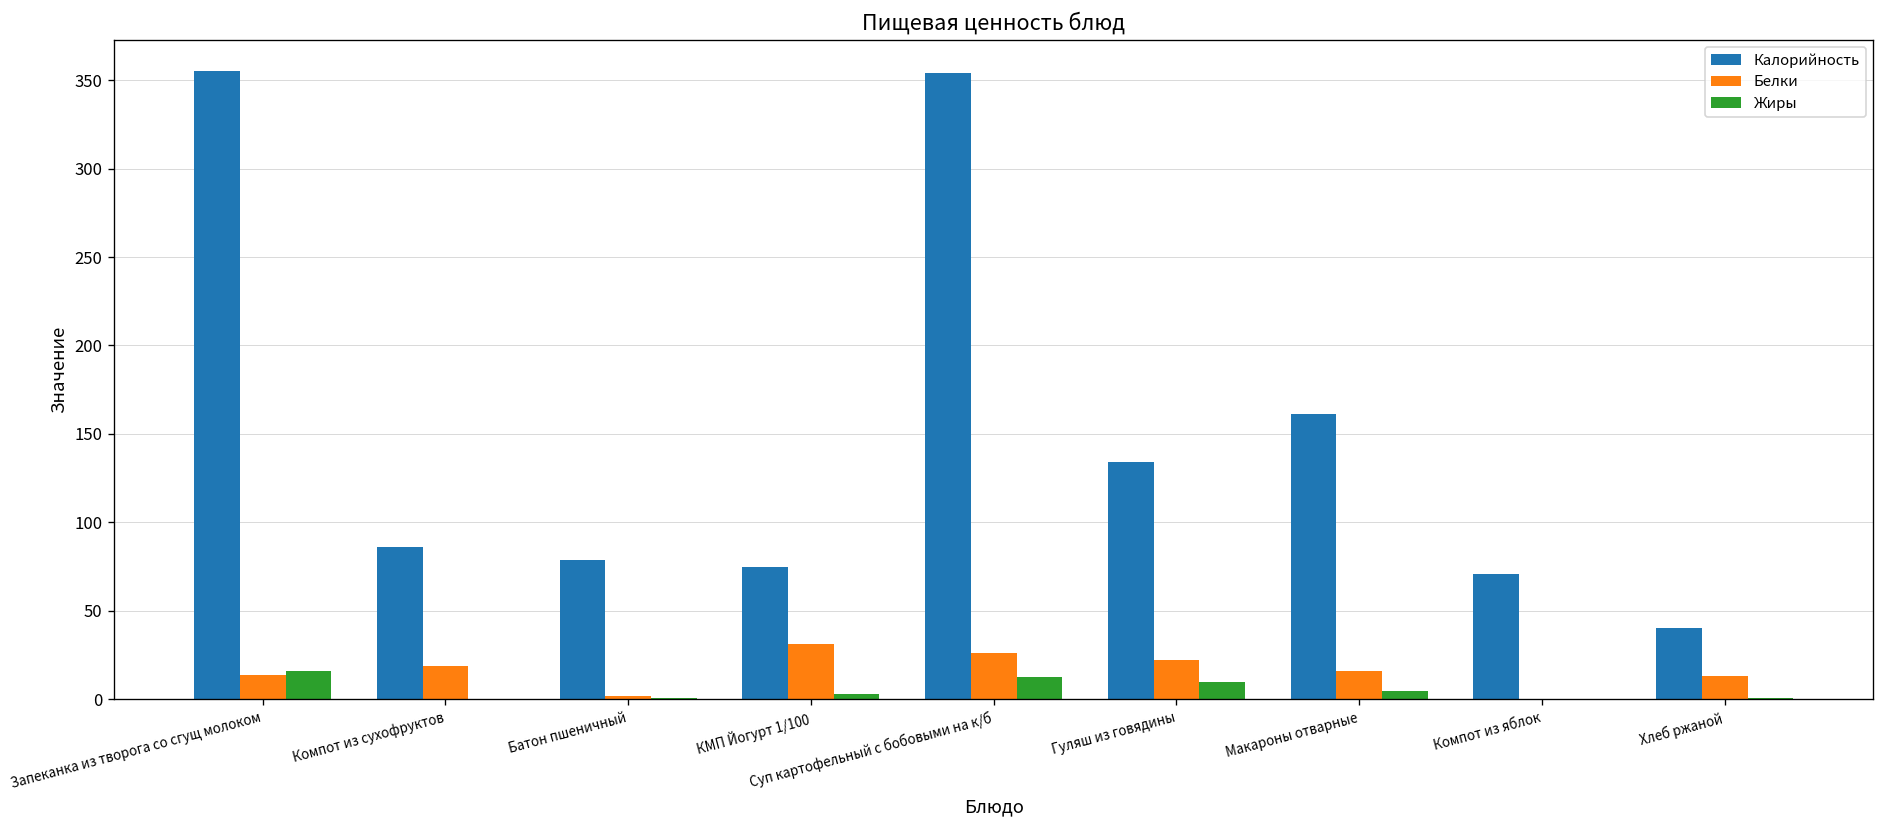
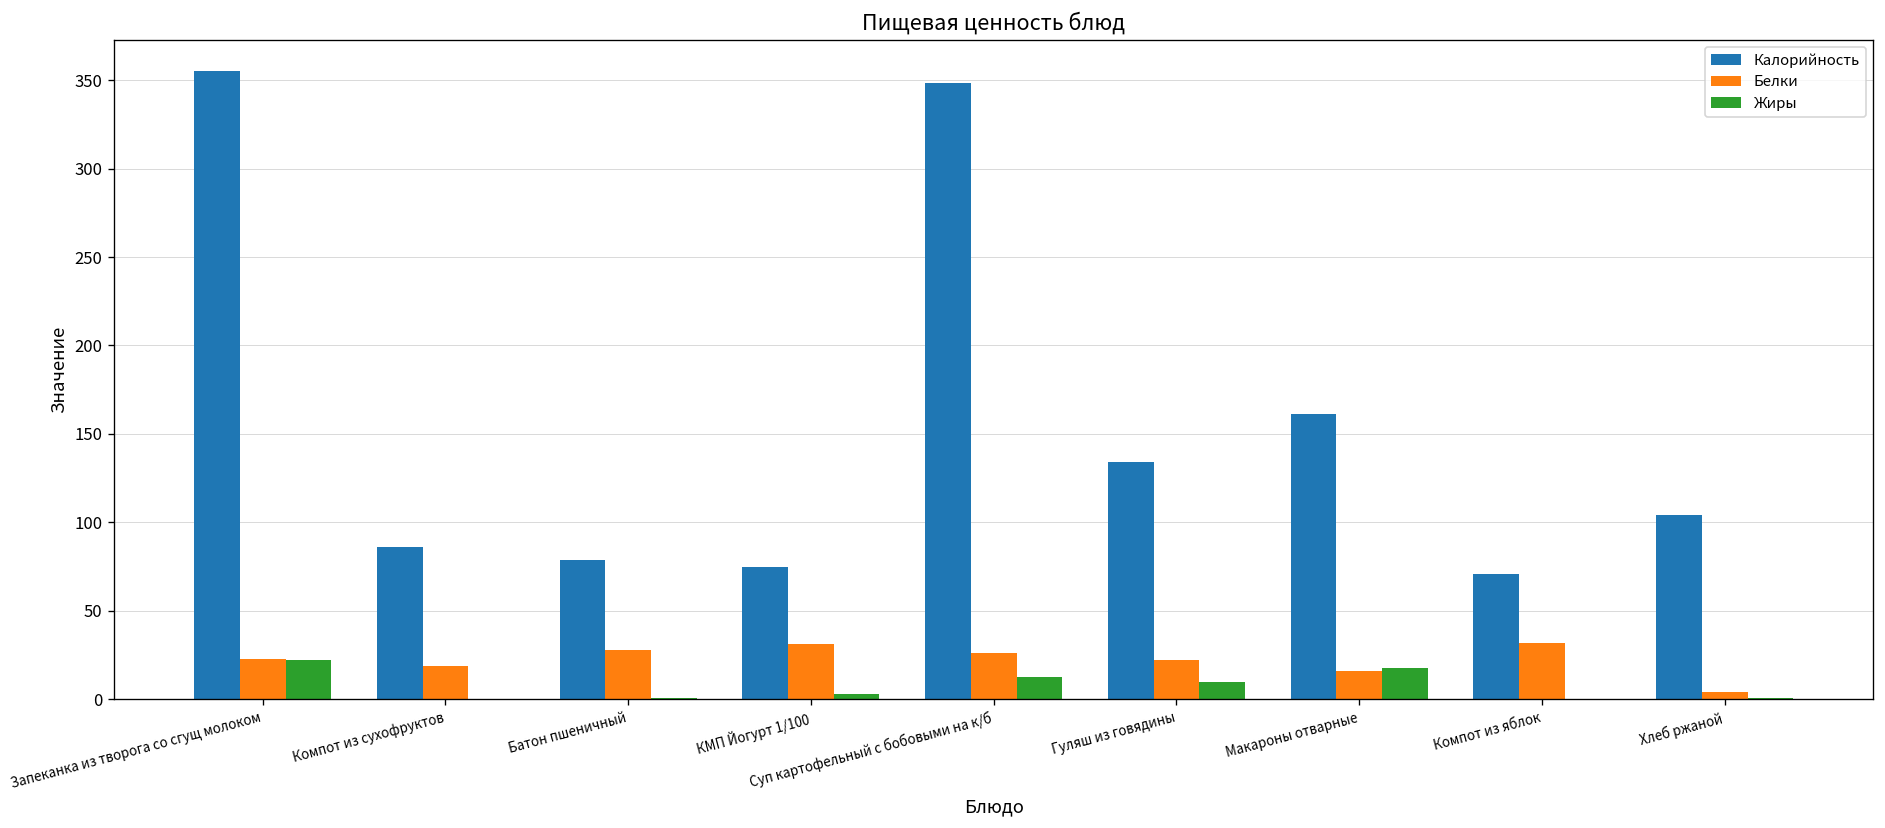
  {
    "Калорийность": {
      "Запеканка из творога со сгущ молоком": 355,
      "Компот из сухофруктов": 86,
      "Батон пшеничный": 79,
      "КМП Йогурт 1/100": 75,
-     "Суп картофельный с бобовыми на к/б": 354,
+     "Суп картофельный с бобовыми на к/б": 349,
      "Гуляш из говядины": 134,
      "Макароны отварные": 161,
      "Компот из яблок": 71,
-     "Хлеб ржаной": 40
+     "Хлеб ржаной": 104
    },
    "Белки": {
-     "Запеканка из творога со сгущ молоком": 14,
+     "Запеканка из творога со сгущ молоком": 23,
      "Компот из сухофруктов": 19,
-     "Батон пшеничный": 2,
+     "Батон пшеничный": 28,
      "КМП Йогурт 1/100": 31,
      "Суп картофельный с бобовыми на к/б": 26,
      "Гуляш из говядины": 22,
      "Макароны отварные": 16,
-     "Компот из яблок": 0,
-     "Хлеб ржаной": 13
+     "Компот из яблок": 32,
+     "Хлеб ржаной": 4
    },
    "Жиры": {
-     "Запеканка из творога со сгущ молоком": 16,
+     "Запеканка из творога со сгущ молоком": 22,
      "Компот из сухофруктов": 0,
      "КМП Йогурт 1/100": 3,
      "Суп картофельный с бобовыми на к/б": 12,
      "Гуляш из говядины": 10,
-     "Макароны отварные": 5
+     "Макароны отварные": 18
    }
  }
